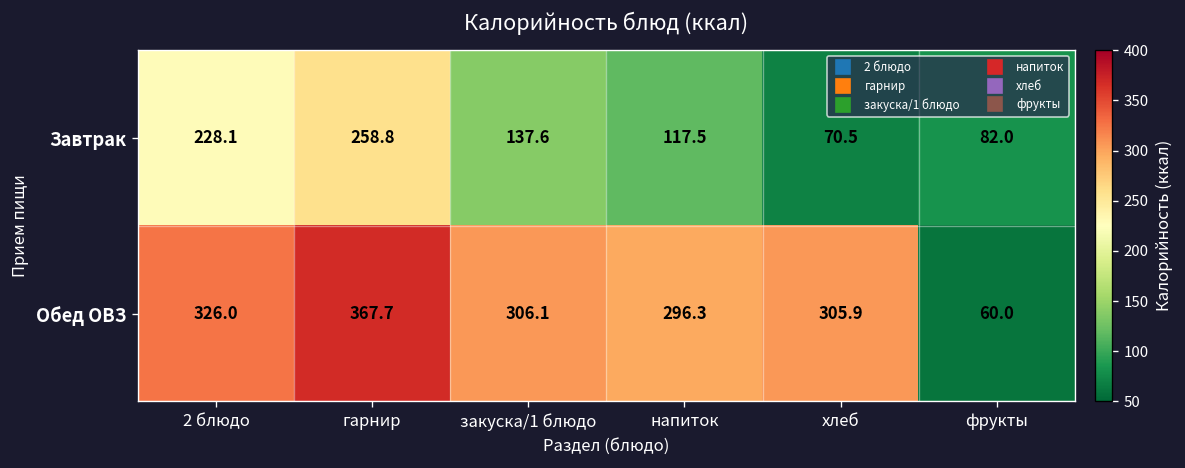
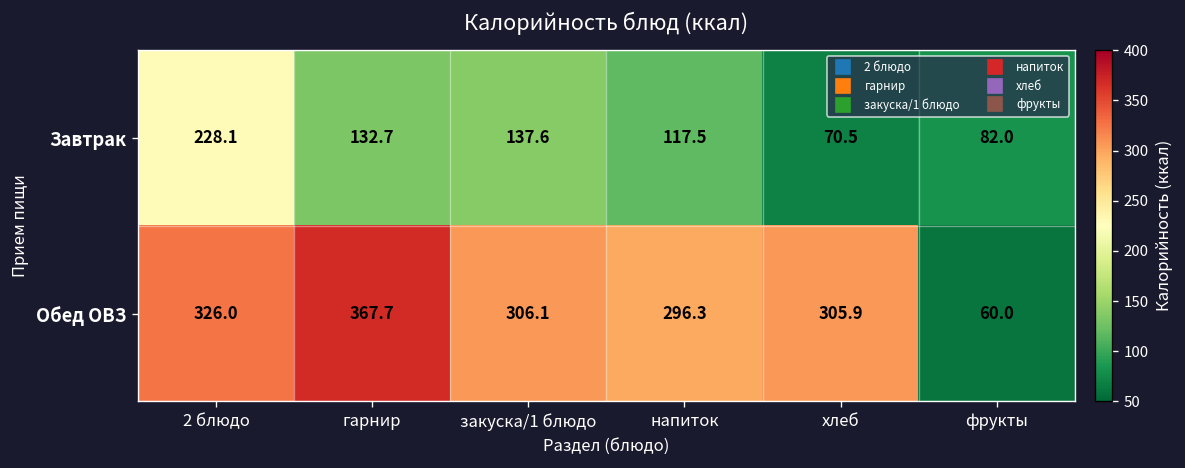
  {
    "Завтрак": {
      "2 блюдо": 228.1,
-     "гарнир": 258.8,
+     "гарнир": 132.7,
      "закуска/1 блюдо": 137.6,
      "напиток": 117.5,
      "хлеб": 70.5,
      "фрукты": 82.0
    },
    "Обед ОВЗ": {
      "2 блюдо": 326.0,
      "гарнир": 367.7,
      "закуска/1 блюдо": 306.1,
      "напиток": 296.3,
      "хлеб": 305.9,
      "фрукты": 60.0
    }
  }
